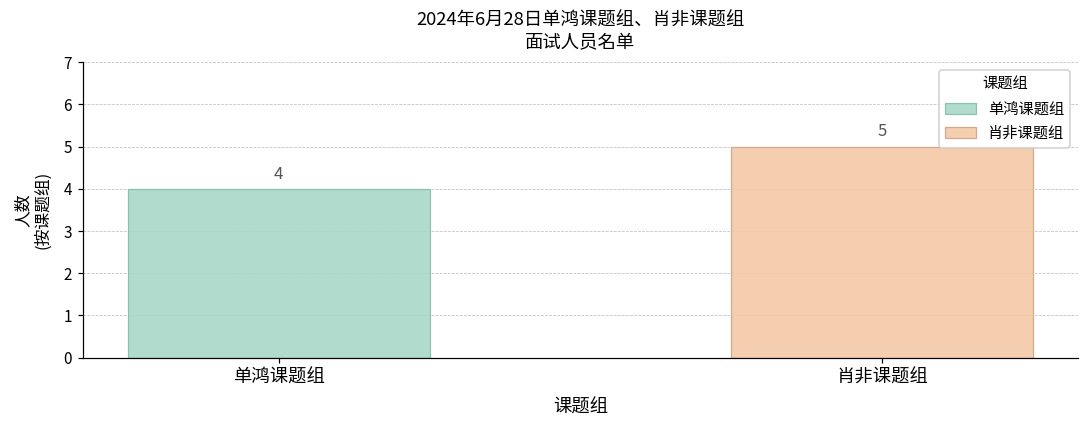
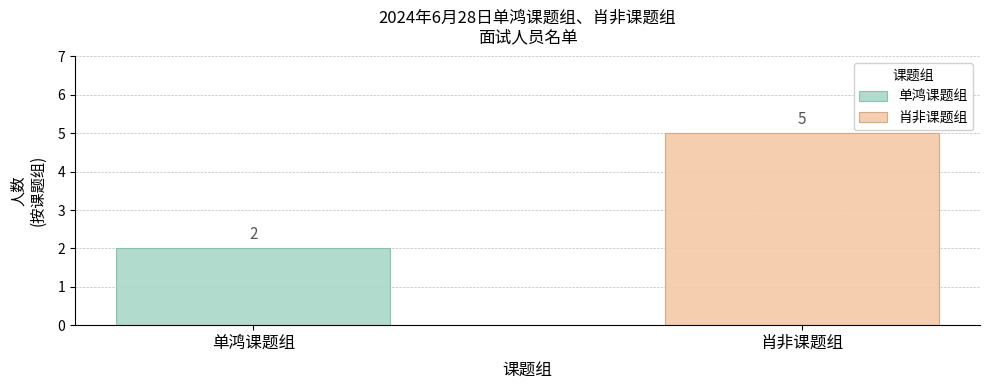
  {
-   "单鸿课题组": 4,
+   "单鸿课题组": 2,
    "肖非课题组": 5
  }
